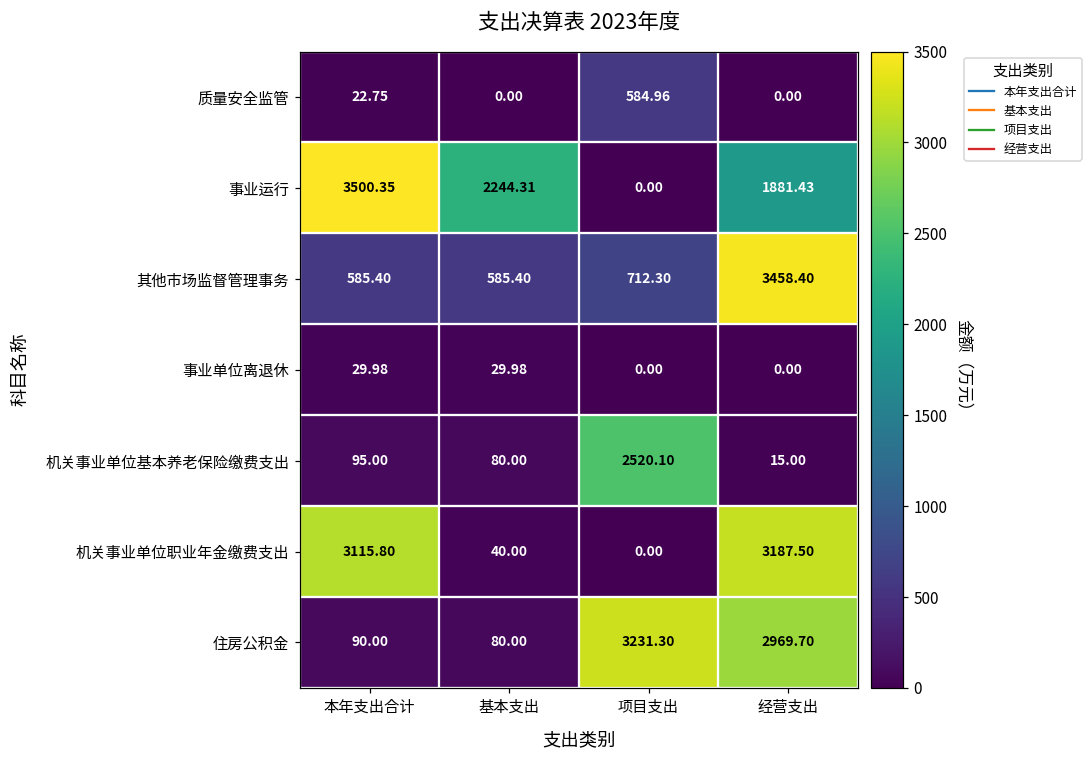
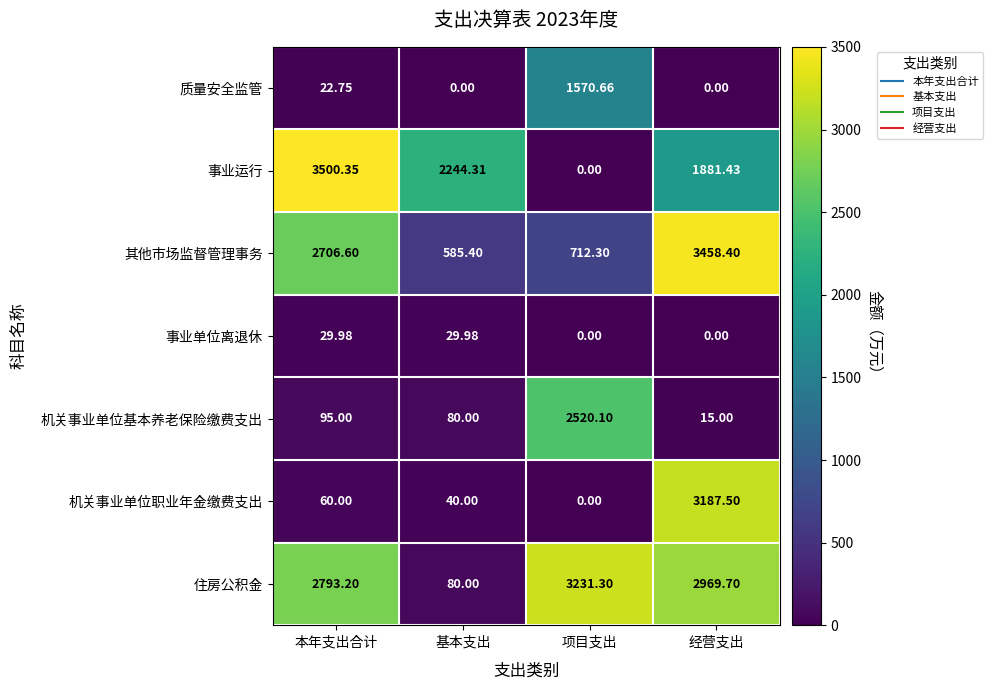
  {
    "质量安全监管": {
      "本年支出合计": 22.75,
      "基本支出": 0.00,
-     "项目支出": 584.96,
+     "项目支出": 1570.66,
      "经营支出": 0.00
    },
    "事业运行": {
      "本年支出合计": 3500.35,
      "基本支出": 2244.31,
      "项目支出": 0.00,
      "经营支出": 1881.43
    },
    "其他市场监督管理事务": {
-     "本年支出合计": 585.40,
+     "本年支出合计": 2706.60,
      "基本支出": 585.40,
      "项目支出": 712.30,
      "经营支出": 3458.40
    },
    "事业单位离退休": {
      "本年支出合计": 29.98,
      "基本支出": 29.98,
      "项目支出": 0.00,
      "经营支出": 0.00
    },
    "机关事业单位基本养老保险缴费支出": {
      "本年支出合计": 95.00,
      "基本支出": 80.00,
      "项目支出": 2520.10,
      "经营支出": 15.00
    },
    "机关事业单位职业年金缴费支出": {
-     "本年支出合计": 3115.80,
+     "本年支出合计": 60.00,
      "基本支出": 40.00,
      "项目支出": 0.00,
      "经营支出": 3187.50
    },
    "住房公积金": {
-     "本年支出合计": 90.00,
+     "本年支出合计": 2793.20,
      "基本支出": 80.00,
      "项目支出": 3231.30,
      "经营支出": 2969.70
    }
  }
